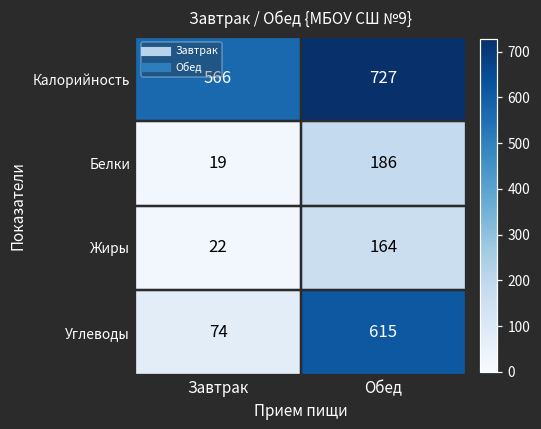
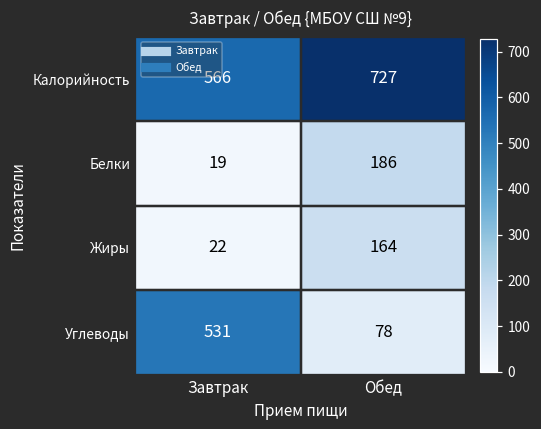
  {
    "Калорийность": {
      "Обед": 727
    },
    "Белки": {
      "Завтрак": 19,
      "Обед": 186
    },
    "Жиры": {
      "Завтрак": 22,
      "Обед": 164
    },
    "Углеводы": {
-     "Завтрак": 74,
-     "Обед": 615
+     "Завтрак": 531,
+     "Обед": 78
    }
  }
